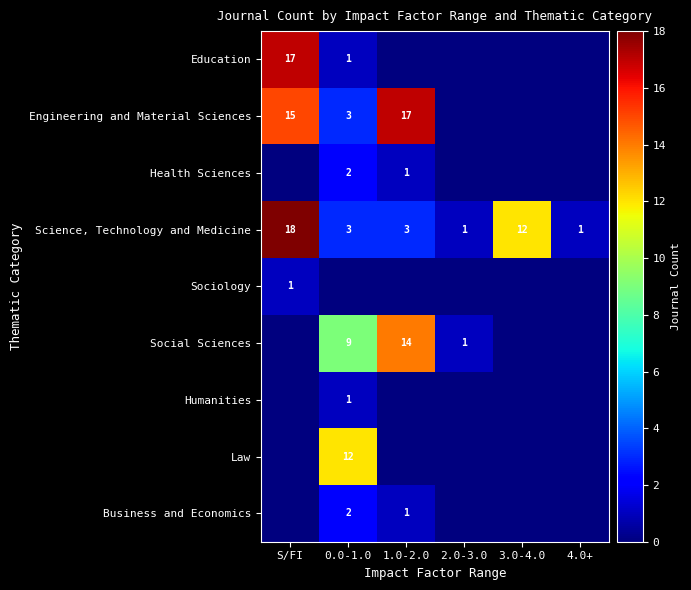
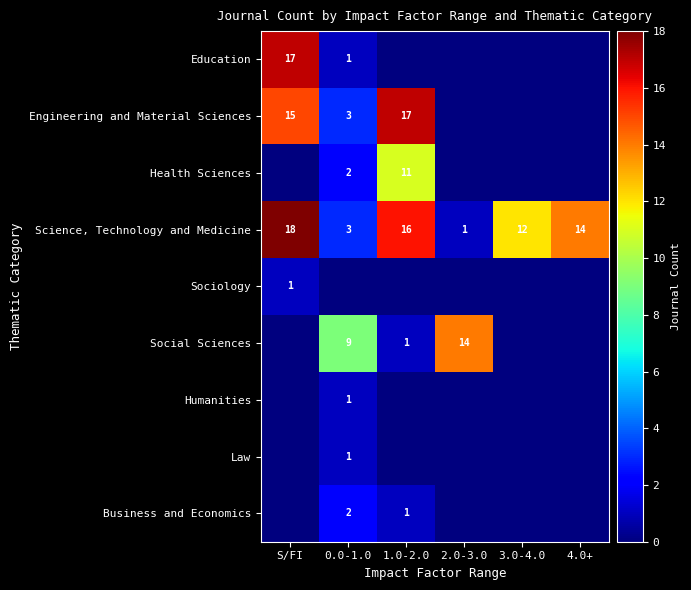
  {
    "Education": {
      "S/FI": 17,
      "0.0-1.0": 1
    },
    "Engineering and Material Sciences": {
      "S/FI": 15,
      "0.0-1.0": 3,
      "1.0-2.0": 17
    },
    "Health Sciences": {
      "0.0-1.0": 2,
-     "1.0-2.0": 1
+     "1.0-2.0": 11
    },
    "Science, Technology and Medicine": {
      "S/FI": 18,
      "0.0-1.0": 3,
-     "1.0-2.0": 3,
+     "1.0-2.0": 16,
      "2.0-3.0": 1,
      "3.0-4.0": 12,
-     "4.0+": 1
+     "4.0+": 14
    },
    "Sociology": {
      "S/FI": 1
    },
    "Social Sciences": {
      "0.0-1.0": 9,
-     "1.0-2.0": 14,
-     "2.0-3.0": 1
+     "1.0-2.0": 1,
+     "2.0-3.0": 14
    },
    "Humanities": {
      "0.0-1.0": 1
    },
    "Law": {
-     "0.0-1.0": 12
+     "0.0-1.0": 1
    },
    "Business and Economics": {
      "0.0-1.0": 2,
      "1.0-2.0": 1
    }
  }
